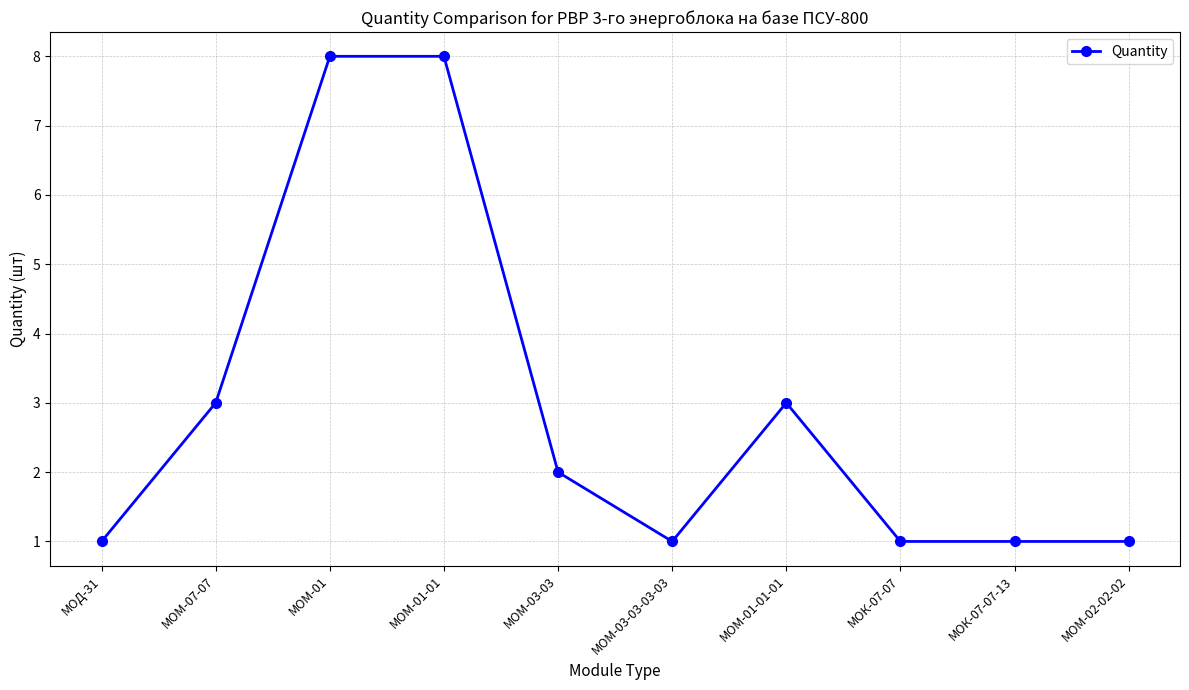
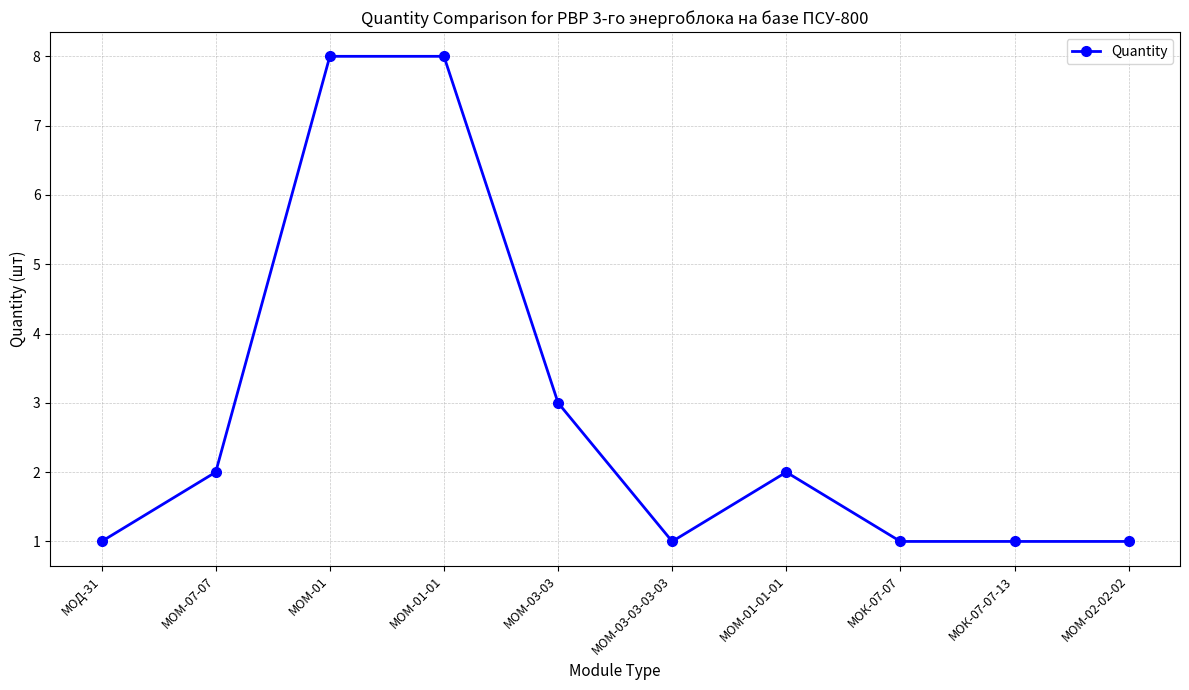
  {
    "МОД-31": 1,
-   "МОМ-07-07": 3,
+   "МОМ-07-07": 2,
    "МОМ-01": 8,
    "МОМ-01-01": 8,
-   "МОМ-03-03": 2,
+   "МОМ-03-03": 3,
    "МОМ-03-03-03-03": 1,
-   "МОМ-01-01-01": 3,
+   "МОМ-01-01-01": 2,
    "МОК-07-07": 1,
    "МОК-07-07-13": 1,
    "МОМ-02-02-02": 1
  }
